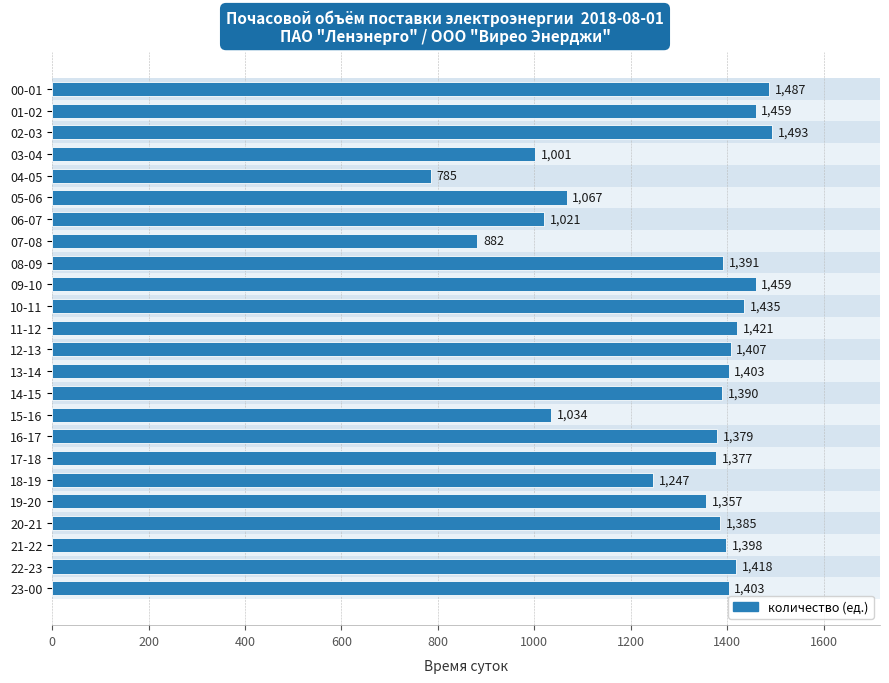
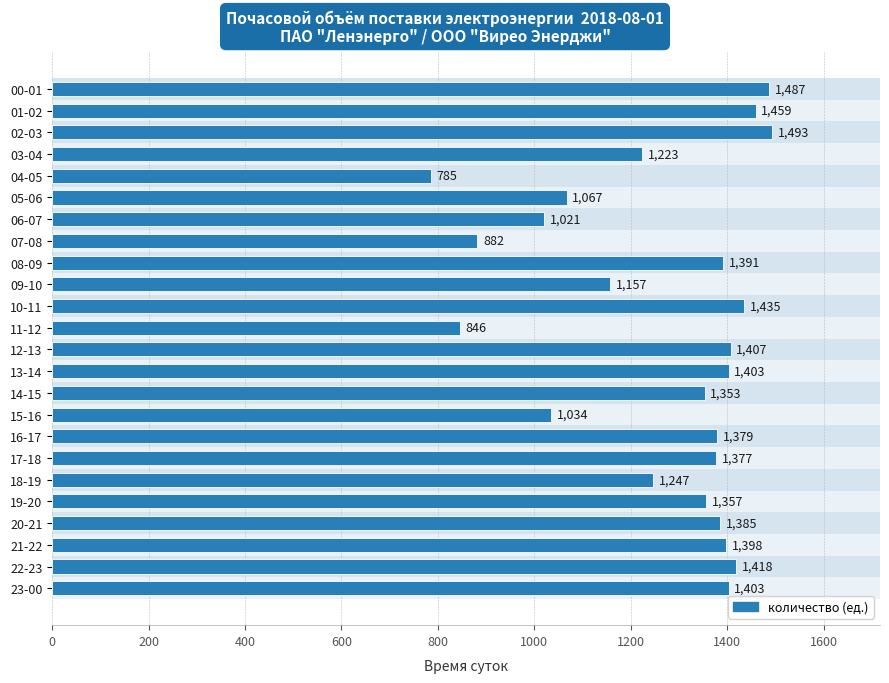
  {
    "00-01": "1,487",
    "01-02": "1,459",
    "02-03": "1,493",
-   "03-04": "1,001",
+   "03-04": "1,223",
    "04-05": "785",
    "05-06": "1,067",
    "06-07": "1,021",
    "07-08": "882",
    "08-09": "1,391",
-   "09-10": "1,459",
+   "09-10": "1,157",
    "10-11": "1,435",
-   "11-12": "1,421",
+   "11-12": "846",
    "12-13": "1,407",
    "13-14": "1,403",
-   "14-15": "1,390",
+   "14-15": "1,353",
    "15-16": "1,034",
    "16-17": "1,379",
    "17-18": "1,377",
    "18-19": "1,247",
    "19-20": "1,357",
    "20-21": "1,385",
    "21-22": "1,398",
    "22-23": "1,418",
    "23-00": "1,403"
  }
